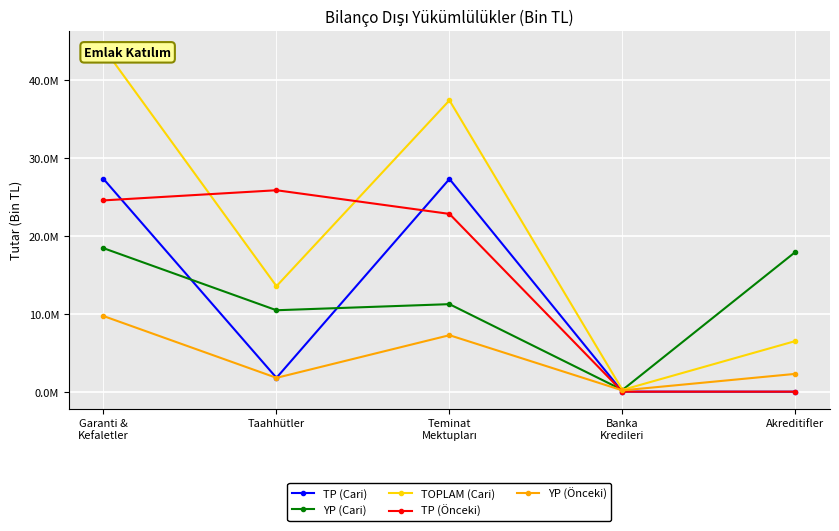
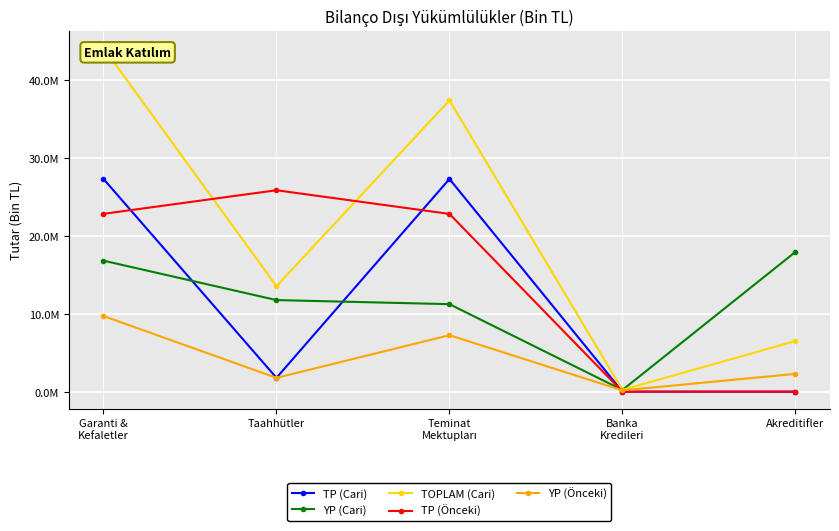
  {
    "TP (Cari)": {
      "Garanti & Kefaletler": 27000000,
      "Teminat Mektupları": 27000000
    },
    "YP (Cari)": {
-     "Garanti & Kefaletler": 18000000,
-     "Taahhütler": 10000000,
+     "Garanti & Kefaletler": 17000000,
+     "Taahhütler": 12000000,
      "Teminat Mektupları": 11000000,
      "Akreditifler": 18000000
    },
    "TP (Önceki)": {
-     "Garanti & Kefaletler": 25000000,
+     "Garanti & Kefaletler": 23000000,
      "Taahhütler": 26000000,
      "Teminat Mektupları": 23000000
    }
  }
